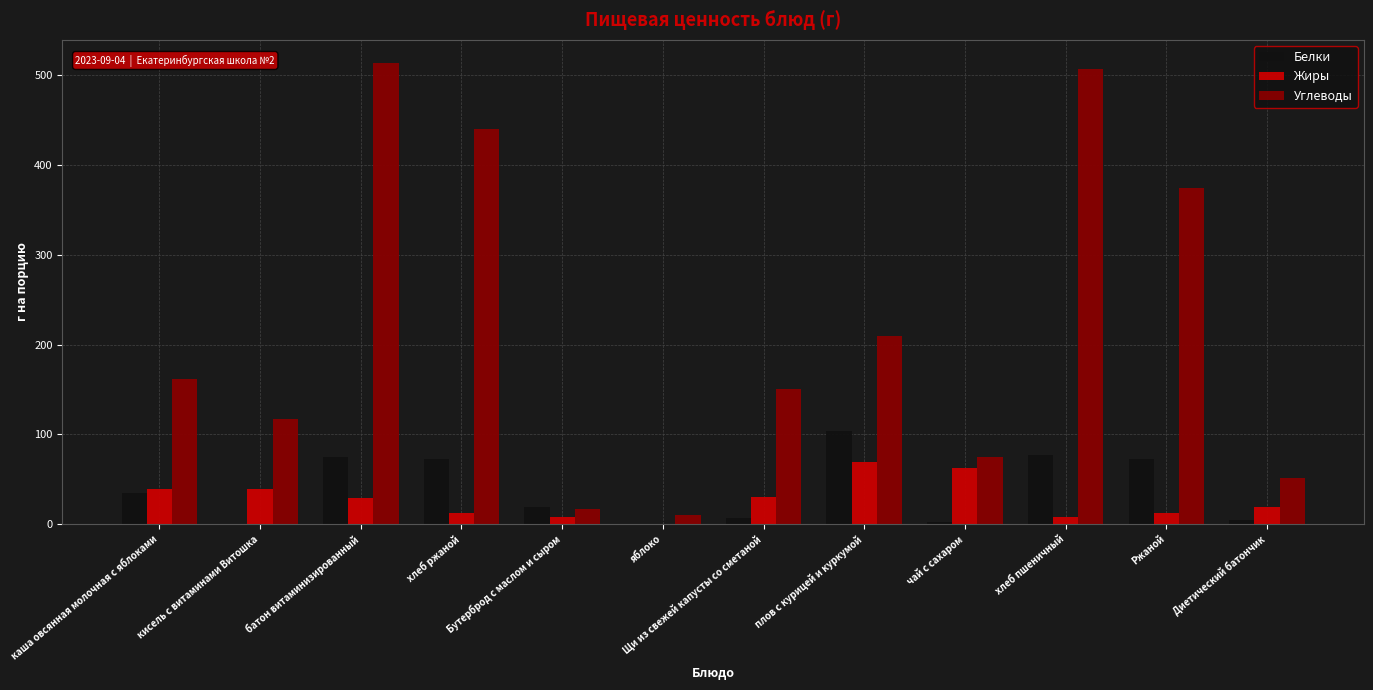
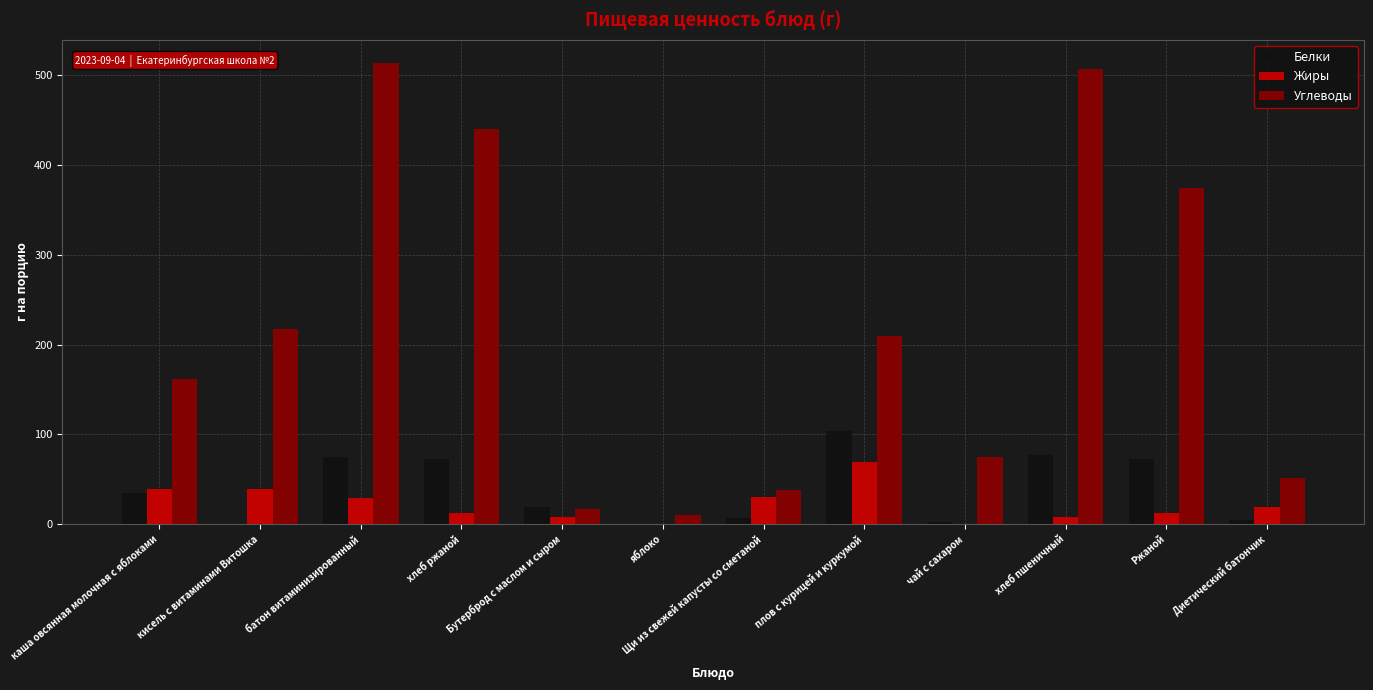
  {
    "Белки": {
      "каша овсянная молочная с яблоками": 40,
      "батон витаминизированный": 80,
      "хлеб ржаной": 70,
      "Бутерброд с маслом и сыром": 20,
      "Щи из свежей капусты со сметаной": 10,
      "плов с курицей и куркумой": 100,
      "хлеб пшеничный": 80,
      "Ржаной": 70,
      "Диетический батончик": 10
    },
    "Жиры": {
      "каша овсянная молочная с яблоками": 40,
      "кисель с витаминами Витошка": 40,
      "батон витаминизированный": 30,
      "хлеб ржаной": 10,
      "Бутерброд с маслом и сыром": 10,
      "Щи из свежей капусты со сметаной": 30,
      "плов с курицей и куркумой": 70,
-     "чай с сахаром": 60,
+     "чай с сахаром": 0,
      "хлеб пшеничный": 10,
      "Ржаной": 10,
      "Диетический батончик": 20
    },
    "Углеводы": {
      "каша овсянная молочная с яблоками": 160,
-     "кисель с витаминами Витошка": 120,
+     "кисель с витаминами Витошка": 220,
      "батон витаминизированный": 510,
      "хлеб ржаной": 440,
      "Бутерброд с маслом и сыром": 20,
      "яблоко": 10,
-     "Щи из свежей капусты со сметаной": 150,
+     "Щи из свежей капусты со сметаной": 40,
      "плов с курицей и куркумой": 210,
      "чай с сахаром": 80,
      "хлеб пшеничный": 510,
      "Ржаной": 380,
      "Диетический батончик": 50
    }
  }
